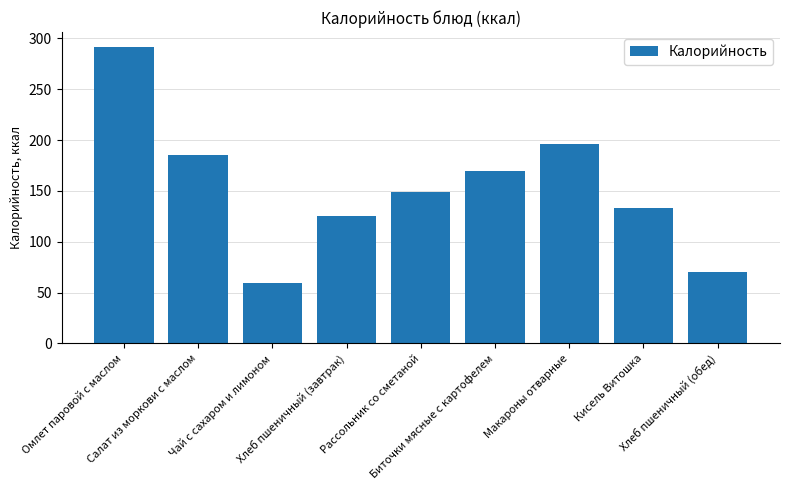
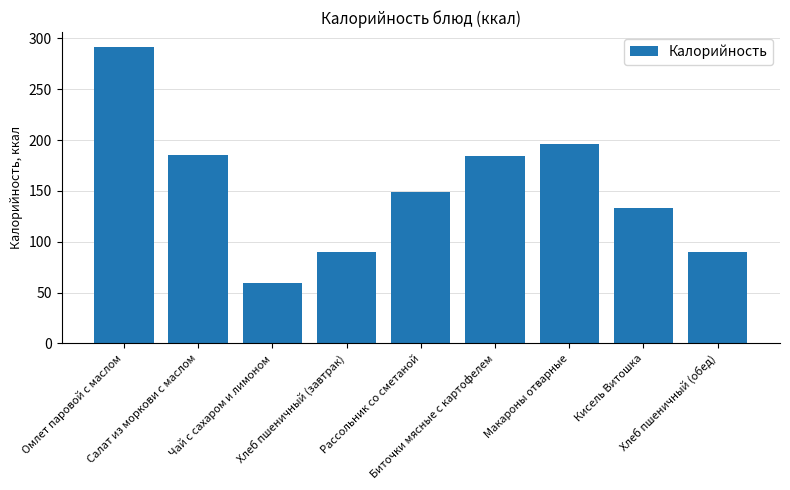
  {
    "Омлет паровой с маслом": 292,
    "Салат из моркови с маслом": 186,
    "Чай с сахаром и лимоном": 60,
-   "Хлеб пшеничный (завтрак)": 125,
+   "Хлеб пшеничный (завтрак)": 90,
    "Рассольник со сметаной": 149,
-   "Биточки мясные с картофелем": 170,
+   "Биточки мясные с картофелем": 184,
    "Макароны отварные": 196,
    "Кисель Витошка": 133,
-   "Хлеб пшеничный (обед)": 70
+   "Хлеб пшеничный (обед)": 90
  }
